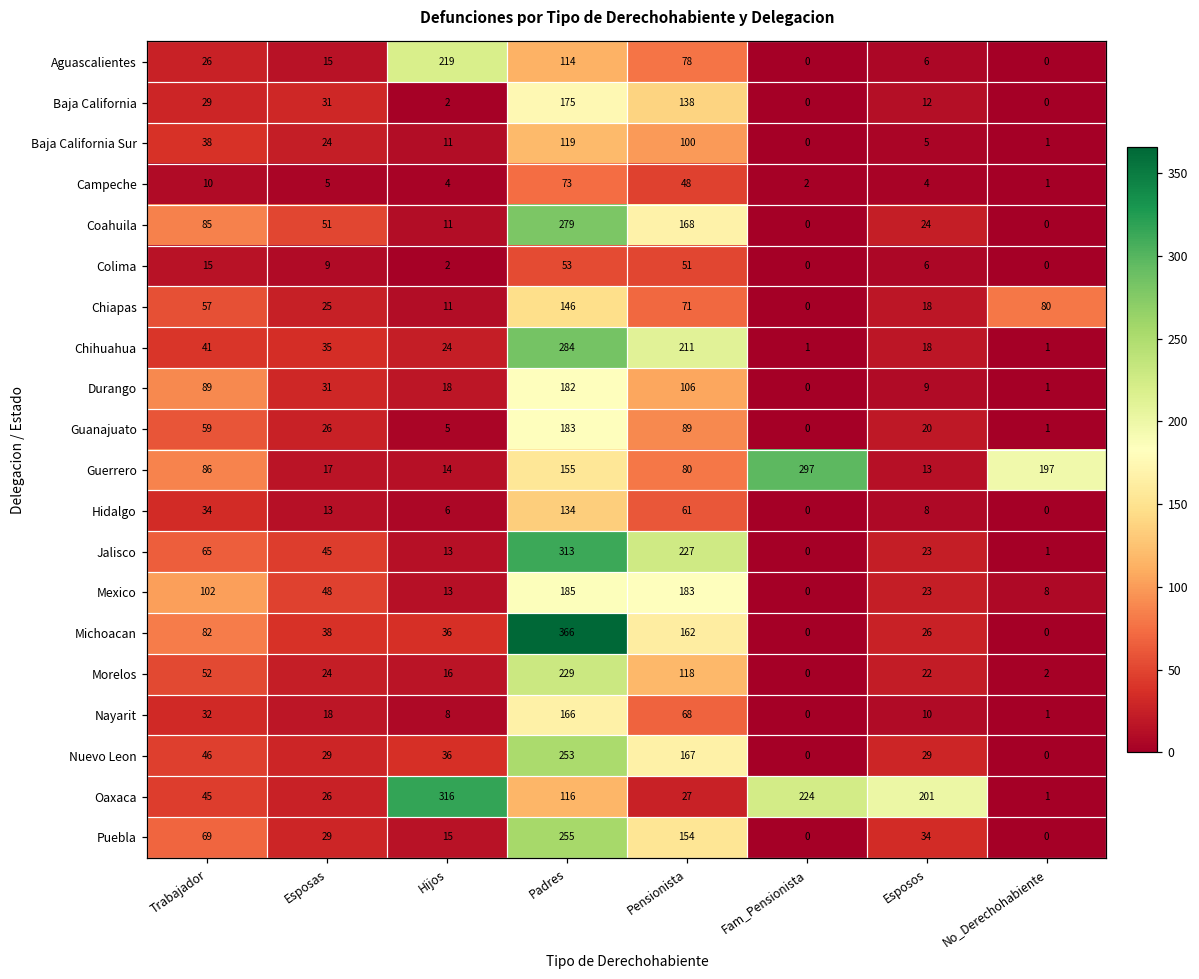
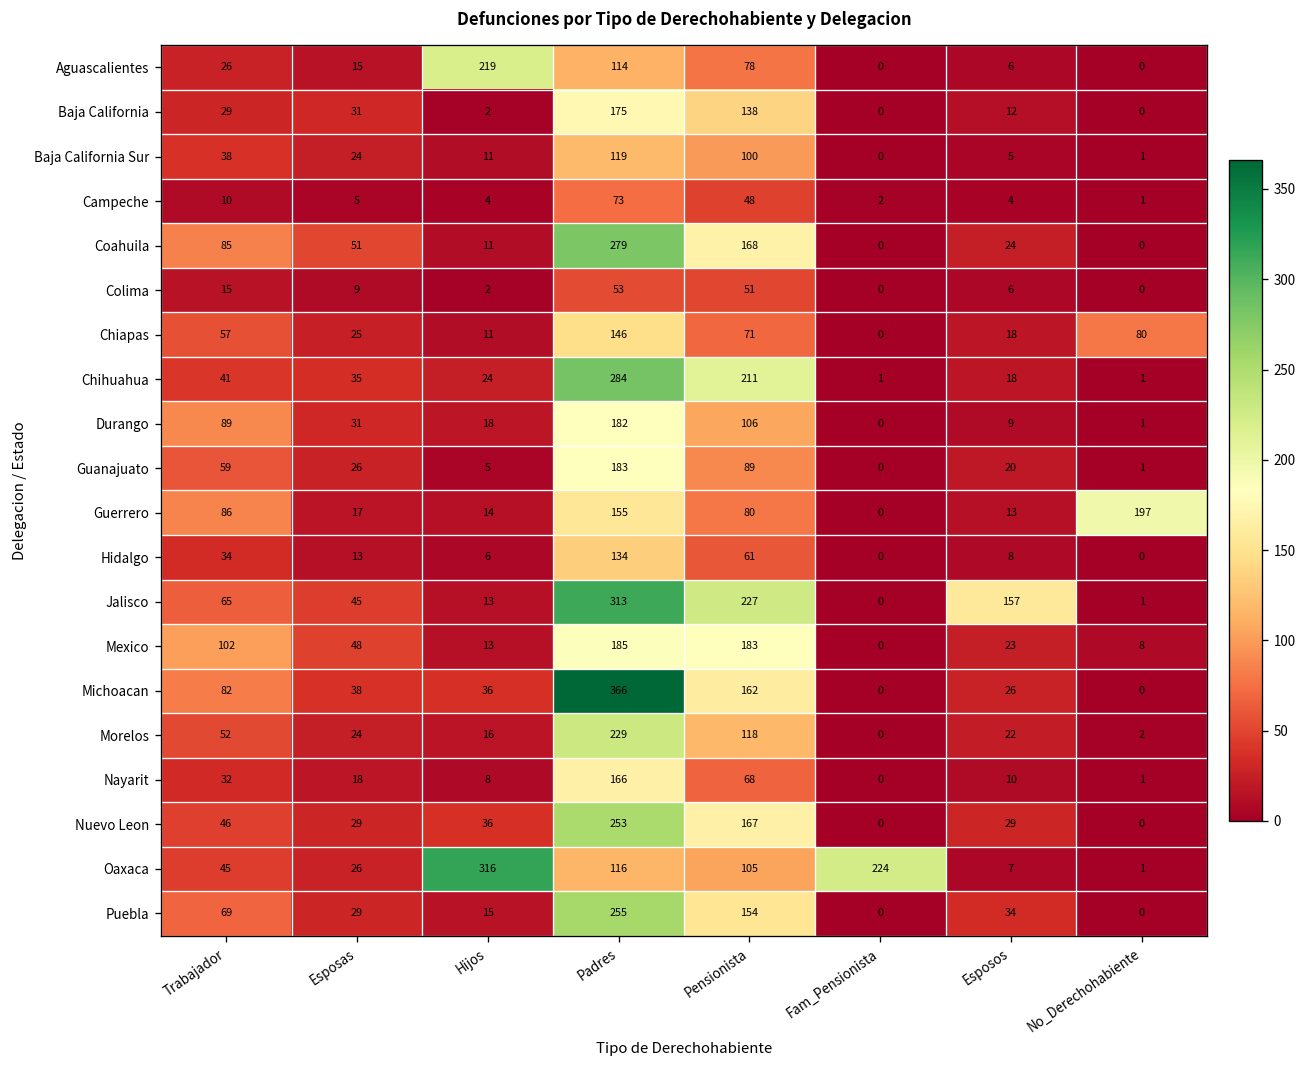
  {
    "Aguascalientes": {
      "Trabajador": 26,
      "Esposas": 15,
      "Hijos": 219,
      "Padres": 114,
      "Pensionista": 78,
      "Fam_Pensionista": 0,
      "Esposos": 6,
      "No_Derechohabiente": 0
    },
    "Baja California": {
      "Trabajador": 29,
      "Esposas": 31,
      "Hijos": 2,
      "Padres": 175,
      "Pensionista": 138,
      "Fam_Pensionista": 0,
      "Esposos": 12,
      "No_Derechohabiente": 0
    },
    "Baja California Sur": {
      "Trabajador": 38,
      "Esposas": 24,
      "Hijos": 11,
      "Padres": 119,
      "Pensionista": 100,
      "Fam_Pensionista": 0,
      "Esposos": 5,
      "No_Derechohabiente": 1
    },
    "Campeche": {
      "Trabajador": 10,
      "Esposas": 5,
      "Hijos": 4,
      "Padres": 73,
      "Pensionista": 48,
      "Fam_Pensionista": 2,
      "Esposos": 4,
      "No_Derechohabiente": 1
    },
    "Coahuila": {
      "Trabajador": 85,
      "Esposas": 51,
      "Hijos": 11,
      "Padres": 279,
      "Pensionista": 168,
      "Fam_Pensionista": 0,
      "Esposos": 24,
      "No_Derechohabiente": 0
    },
    "Colima": {
      "Trabajador": 15,
      "Esposas": 9,
      "Hijos": 2,
      "Padres": 53,
      "Pensionista": 51,
      "Fam_Pensionista": 0,
      "Esposos": 6,
      "No_Derechohabiente": 0
    },
    "Chiapas": {
      "Trabajador": 57,
      "Esposas": 25,
      "Hijos": 11,
      "Padres": 146,
      "Pensionista": 71,
      "Fam_Pensionista": 0,
      "Esposos": 18,
      "No_Derechohabiente": 80
    },
    "Chihuahua": {
      "Trabajador": 41,
      "Esposas": 35,
      "Hijos": 24,
      "Padres": 284,
      "Pensionista": 211,
      "Fam_Pensionista": 1,
      "Esposos": 18,
      "No_Derechohabiente": 1
    },
    "Durango": {
      "Trabajador": 89,
      "Esposas": 31,
      "Hijos": 18,
      "Padres": 182,
      "Pensionista": 106,
      "Fam_Pensionista": 0,
      "Esposos": 9,
      "No_Derechohabiente": 1
    },
    "Guanajuato": {
      "Trabajador": 59,
      "Esposas": 26,
      "Hijos": 5,
      "Padres": 183,
      "Pensionista": 89,
      "Fam_Pensionista": 0,
      "Esposos": 20,
      "No_Derechohabiente": 1
    },
    "Guerrero": {
      "Trabajador": 86,
      "Esposas": 17,
      "Hijos": 14,
      "Padres": 155,
      "Pensionista": 80,
-     "Fam_Pensionista": 297,
+     "Fam_Pensionista": 0,
      "Esposos": 13,
      "No_Derechohabiente": 197
    },
    "Hidalgo": {
      "Trabajador": 34,
      "Esposas": 13,
      "Hijos": 6,
      "Padres": 134,
      "Pensionista": 61,
      "Fam_Pensionista": 0,
      "Esposos": 8,
      "No_Derechohabiente": 0
    },
    "Jalisco": {
      "Trabajador": 65,
      "Esposas": 45,
      "Hijos": 13,
      "Padres": 313,
      "Pensionista": 227,
      "Fam_Pensionista": 0,
-     "Esposos": 23,
+     "Esposos": 157,
      "No_Derechohabiente": 1
    },
    "Mexico": {
      "Trabajador": 102,
      "Esposas": 48,
      "Hijos": 13,
      "Padres": 185,
      "Pensionista": 183,
      "Fam_Pensionista": 0,
      "Esposos": 23,
      "No_Derechohabiente": 8
    },
    "Michoacan": {
      "Trabajador": 82,
      "Esposas": 38,
      "Hijos": 36,
      "Padres": 366,
      "Pensionista": 162,
      "Fam_Pensionista": 0,
      "Esposos": 26,
      "No_Derechohabiente": 0
    },
    "Morelos": {
      "Trabajador": 52,
      "Esposas": 24,
      "Hijos": 16,
      "Padres": 229,
      "Pensionista": 118,
      "Fam_Pensionista": 0,
      "Esposos": 22,
      "No_Derechohabiente": 2
    },
    "Nayarit": {
      "Trabajador": 32,
      "Esposas": 18,
      "Hijos": 8,
      "Padres": 166,
      "Pensionista": 68,
      "Fam_Pensionista": 0,
      "Esposos": 10,
      "No_Derechohabiente": 1
    },
    "Nuevo Leon": {
      "Trabajador": 46,
      "Esposas": 29,
      "Hijos": 36,
      "Padres": 253,
      "Pensionista": 167,
      "Fam_Pensionista": 0,
      "Esposos": 29,
      "No_Derechohabiente": 0
    },
    "Oaxaca": {
      "Trabajador": 45,
      "Esposas": 26,
      "Hijos": 316,
      "Padres": 116,
-     "Pensionista": 27,
+     "Pensionista": 105,
      "Fam_Pensionista": 224,
-     "Esposos": 201,
+     "Esposos": 7,
      "No_Derechohabiente": 1
    },
    "Puebla": {
      "Trabajador": 69,
      "Esposas": 29,
      "Hijos": 15,
      "Padres": 255,
      "Pensionista": 154,
      "Fam_Pensionista": 0,
      "Esposos": 34,
      "No_Derechohabiente": 0
    }
  }
